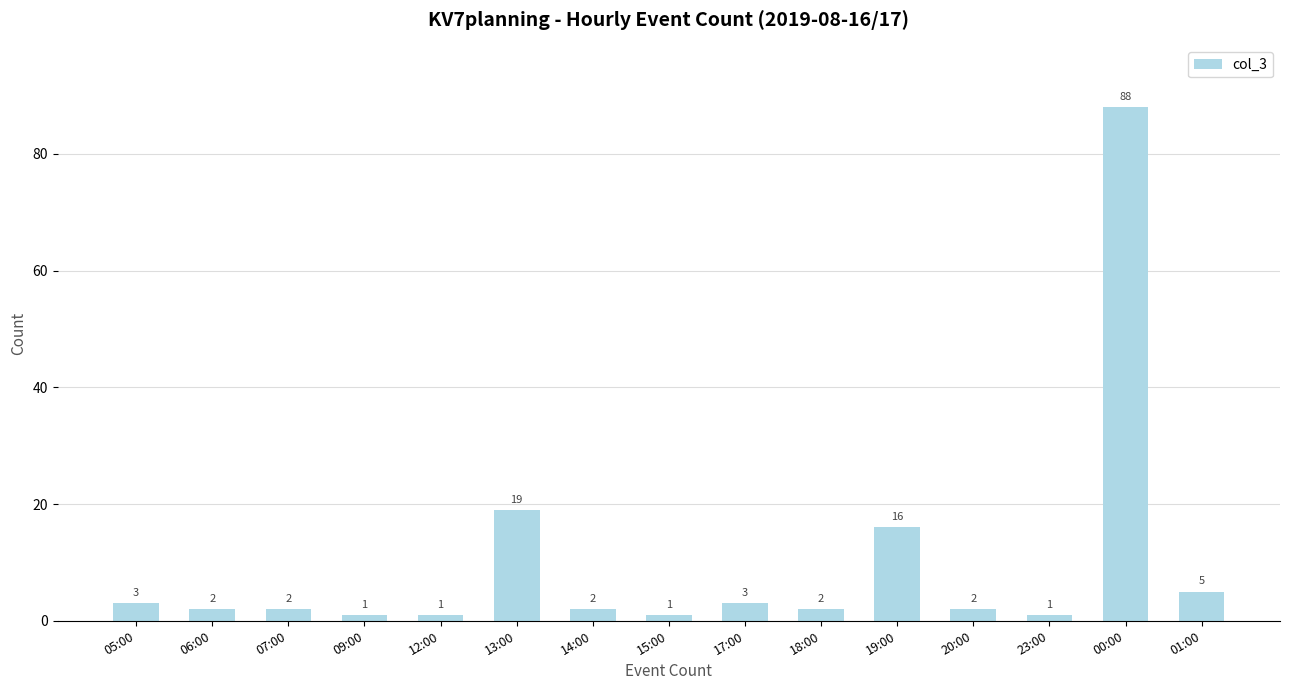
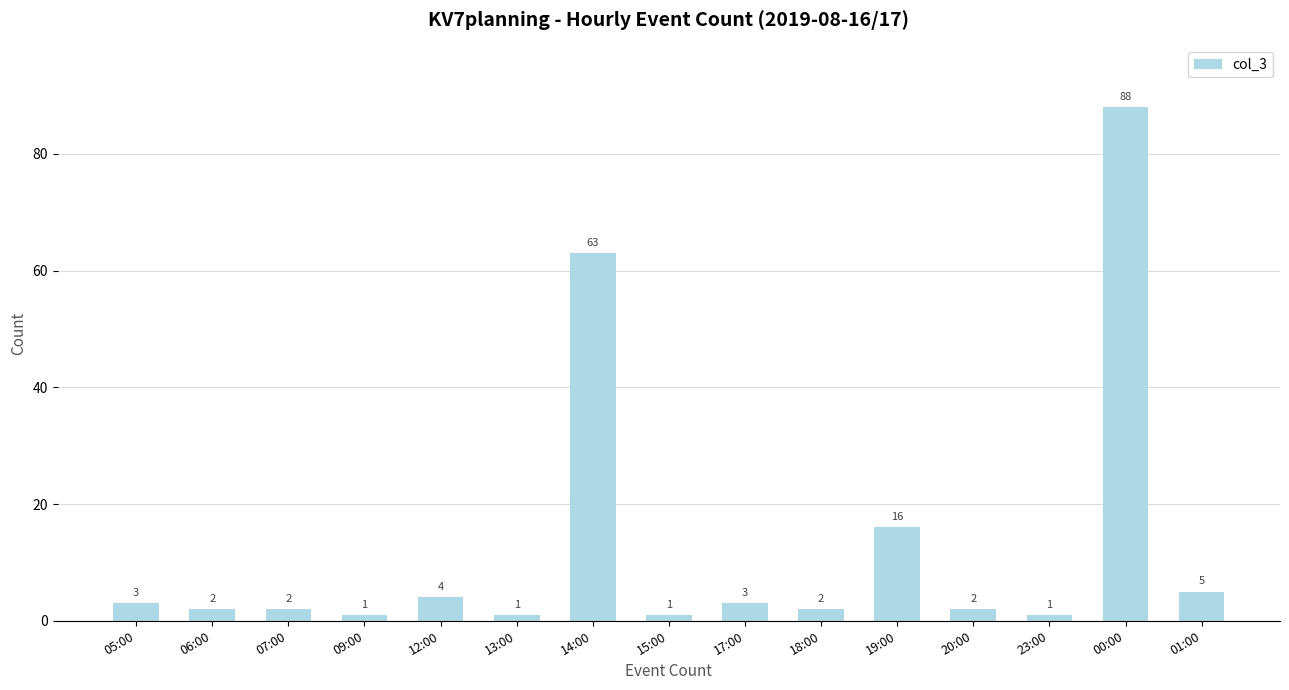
  {
    "05:00": 3,
    "06:00": 2,
    "07:00": 2,
    "09:00": 1,
-   "12:00": 1,
-   "13:00": 19,
-   "14:00": 2,
+   "12:00": 4,
+   "13:00": 1,
+   "14:00": 63,
    "15:00": 1,
    "17:00": 3,
    "18:00": 2,
    "19:00": 16,
    "20:00": 2,
    "23:00": 1,
    "00:00": 88,
    "01:00": 5
  }
